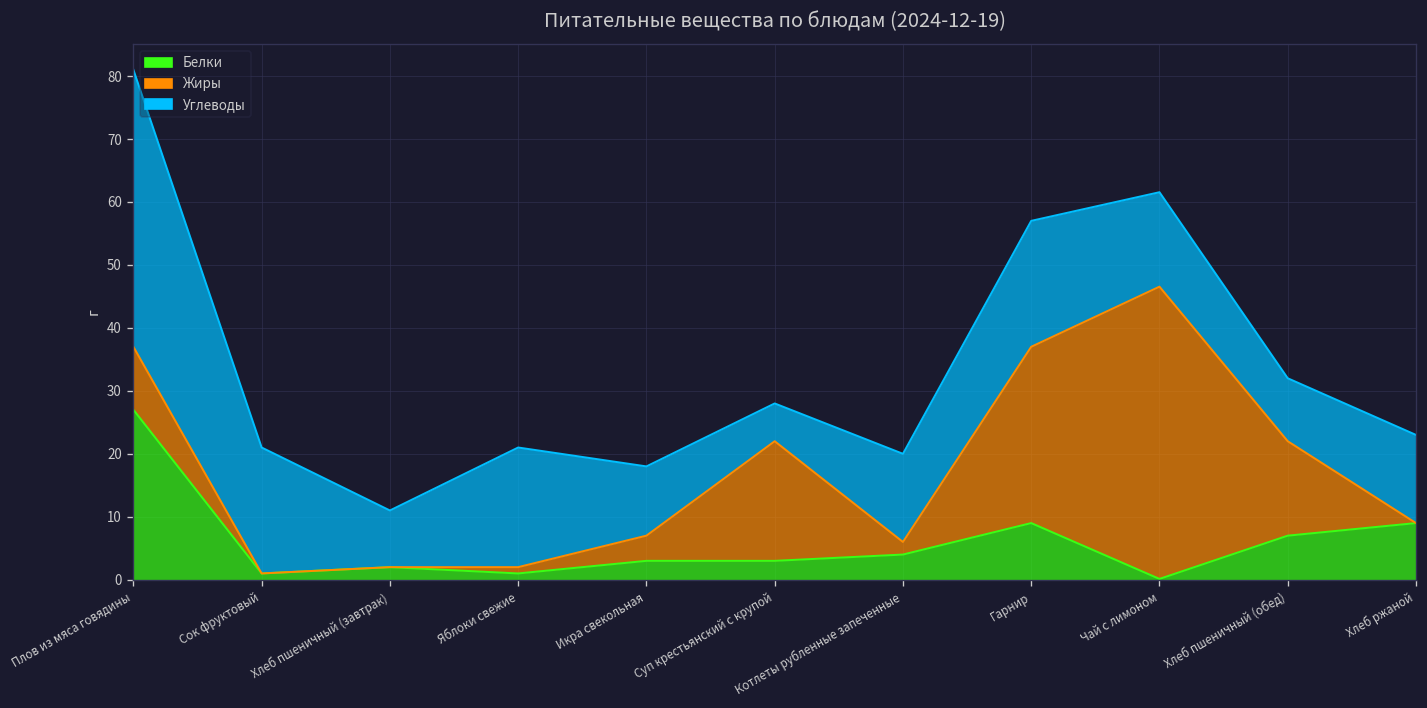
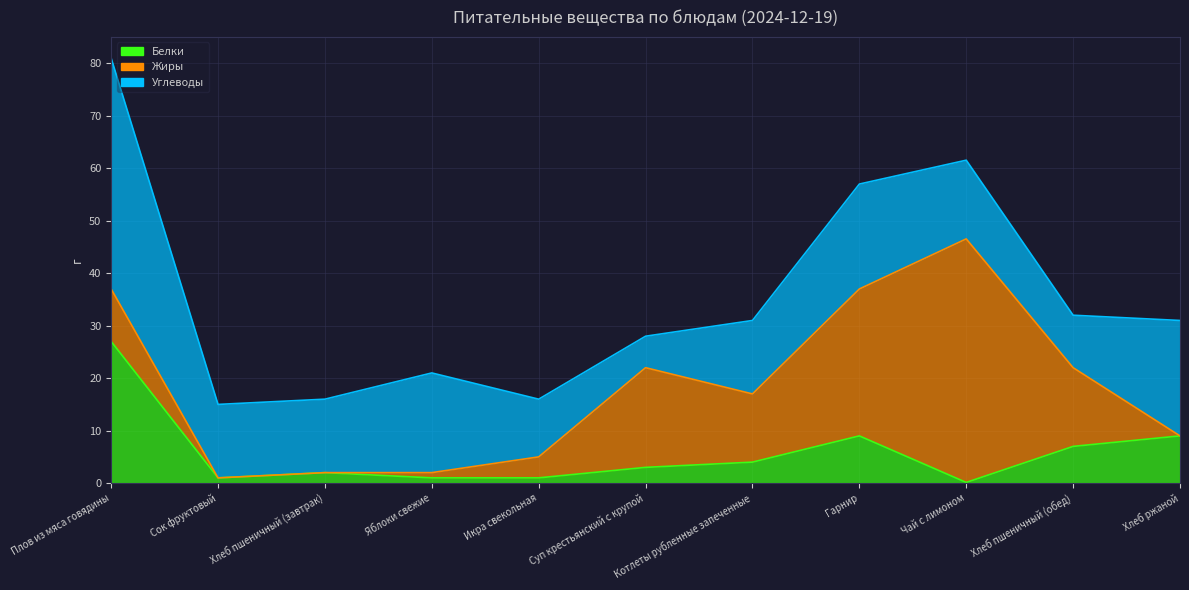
  {
    "Белки": {
      "Плов из мяса говядины": 27,
      "Яблоки свежие": 1,
-     "Икра свекольная": 3,
+     "Икра свекольная": 1,
      "Суп крестьянский с крупой": 3,
      "Котлеты рубленные запеченные": 4,
      "Гарнир": 9,
      "Чай с лимоном": 0,
      "Хлеб пшеничный (обед)": 7
    },
    "Жиры": {
      "Плов из мяса говядины": 10,
      "Яблоки свежие": 1,
      "Икра свекольная": 4,
      "Суп крестьянский с крупой": 19,
-     "Котлеты рубленные запеченные": 2,
+     "Котлеты рубленные запеченные": 13,
      "Гарнир": 28,
      "Чай с лимоном": 46,
      "Хлеб пшеничный (обед)": 15
    },
    "Углеводы": {
      "Плов из мяса говядины": 44,
-     "Сок фруктовый": 20,
-     "Хлеб пшеничный (завтрак)": 9,
+     "Сок фруктовый": 14,
+     "Хлеб пшеничный (завтрак)": 14,
      "Яблоки свежие": 19,
      "Икра свекольная": 11,
      "Суп крестьянский с крупой": 6,
      "Котлеты рубленные запеченные": 14,
      "Гарнир": 20,
      "Чай с лимоном": 15,
      "Хлеб пшеничный (обед)": 10,
-     "Хлеб ржаной": 14
+     "Хлеб ржаной": 22
    }
  }
